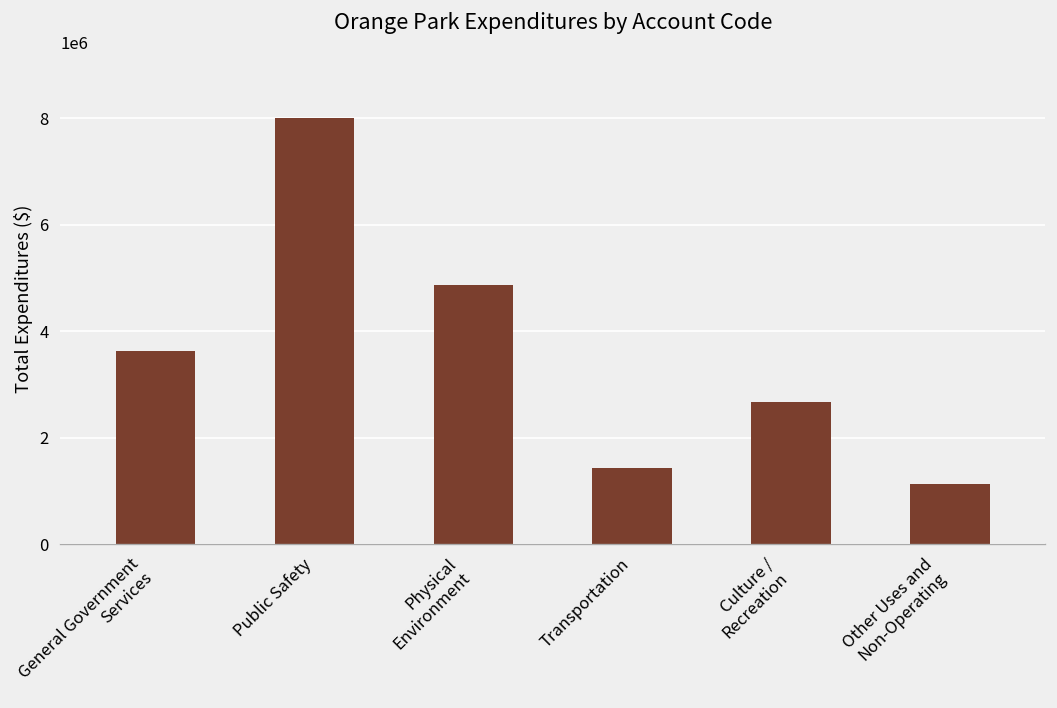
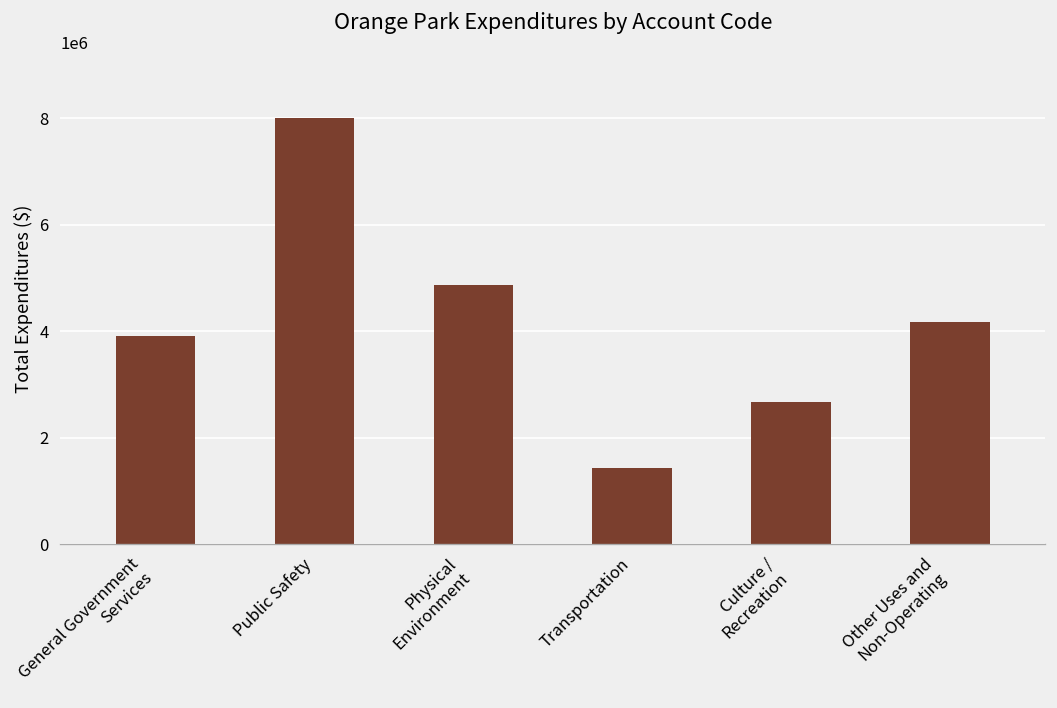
  {
-   "General Government Services": 3600000,
+   "General Government Services": 3900000,
    "Public Safety": 8000000,
    "Physical Environment": 4900000,
    "Transportation": 1400000,
    "Culture / Recreation": 2700000,
-   "Other Uses and Non-Operating": 1100000
+   "Other Uses and Non-Operating": 4200000
  }
